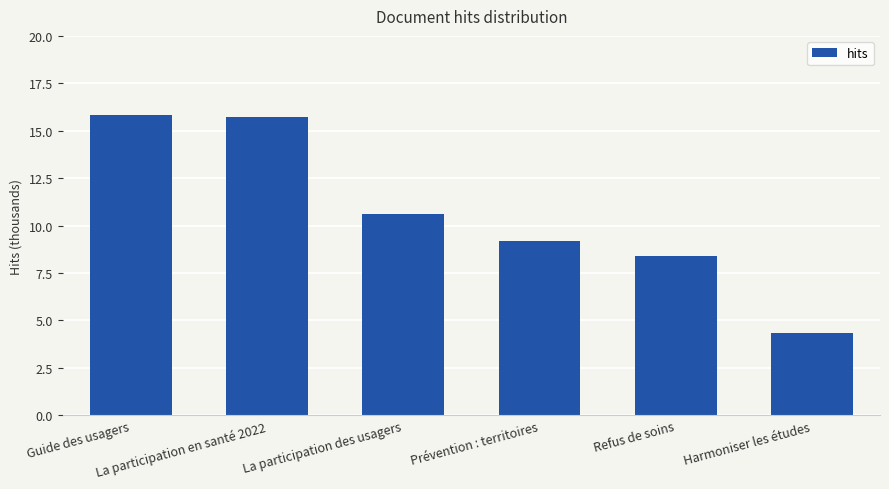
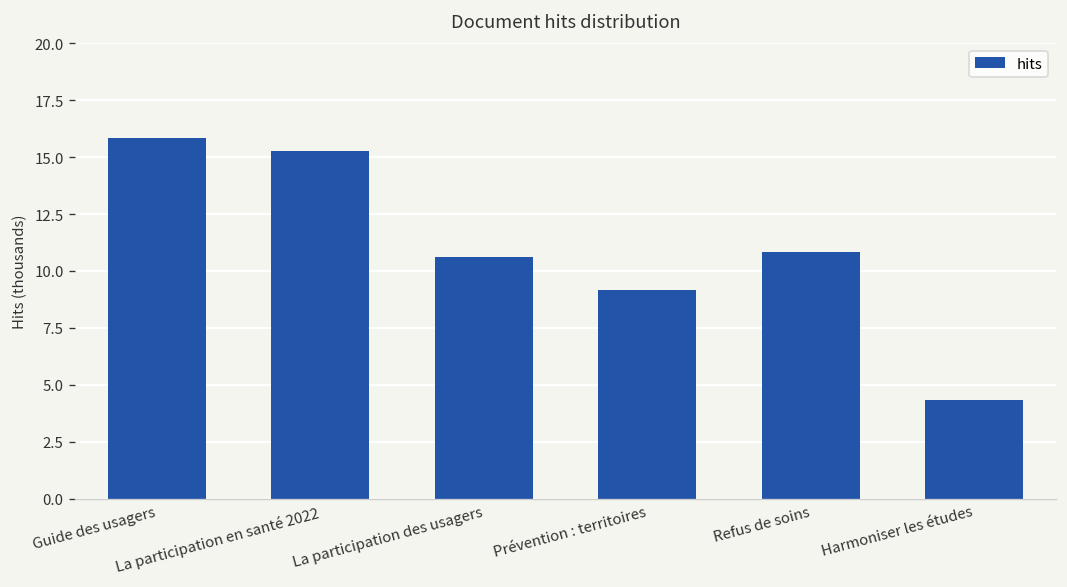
  {
    "Guide des usagers": 15.8,
-   "La participation en santé 2022": 15.8,
+   "La participation en santé 2022": 15.3,
    "La participation des usagers": 10.6,
    "Prévention : territoires": 9.2,
-   "Refus de soins": 8.4,
+   "Refus de soins": 10.8,
    "Harmoniser les études": 4.3
  }
